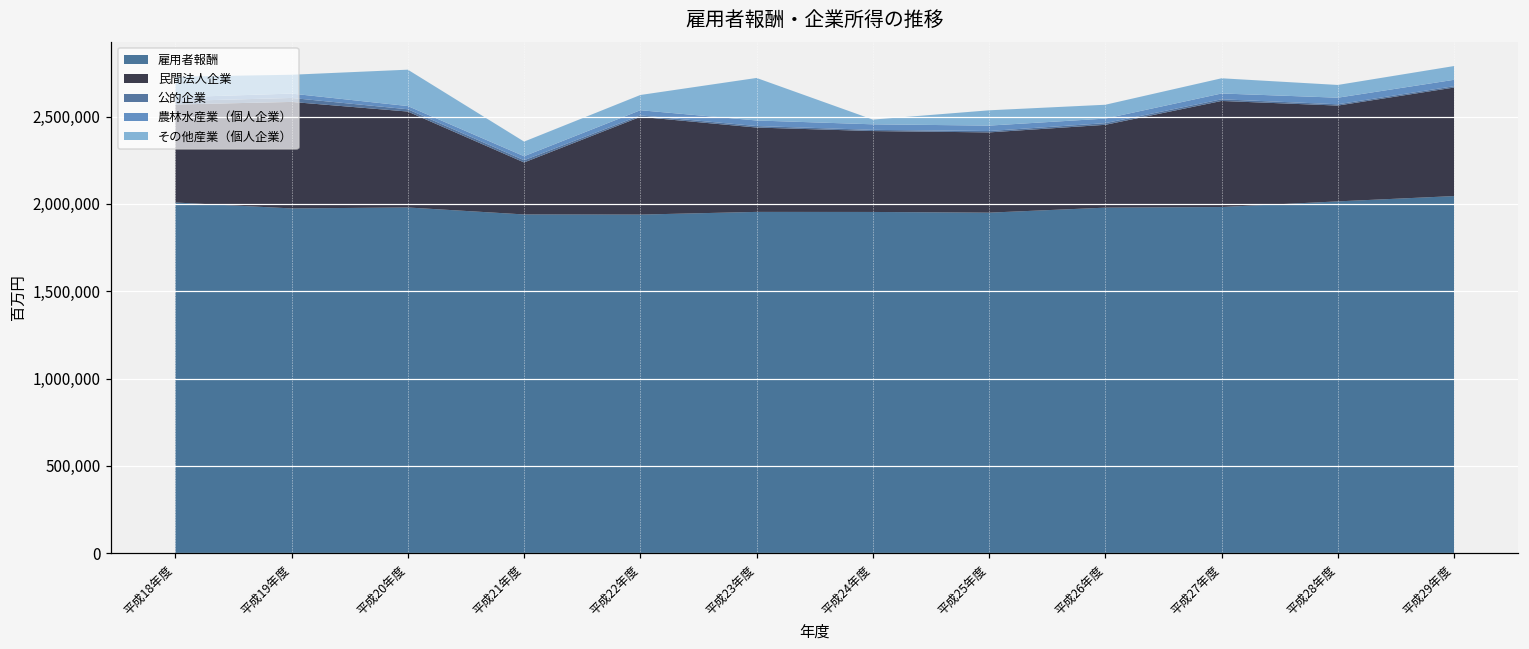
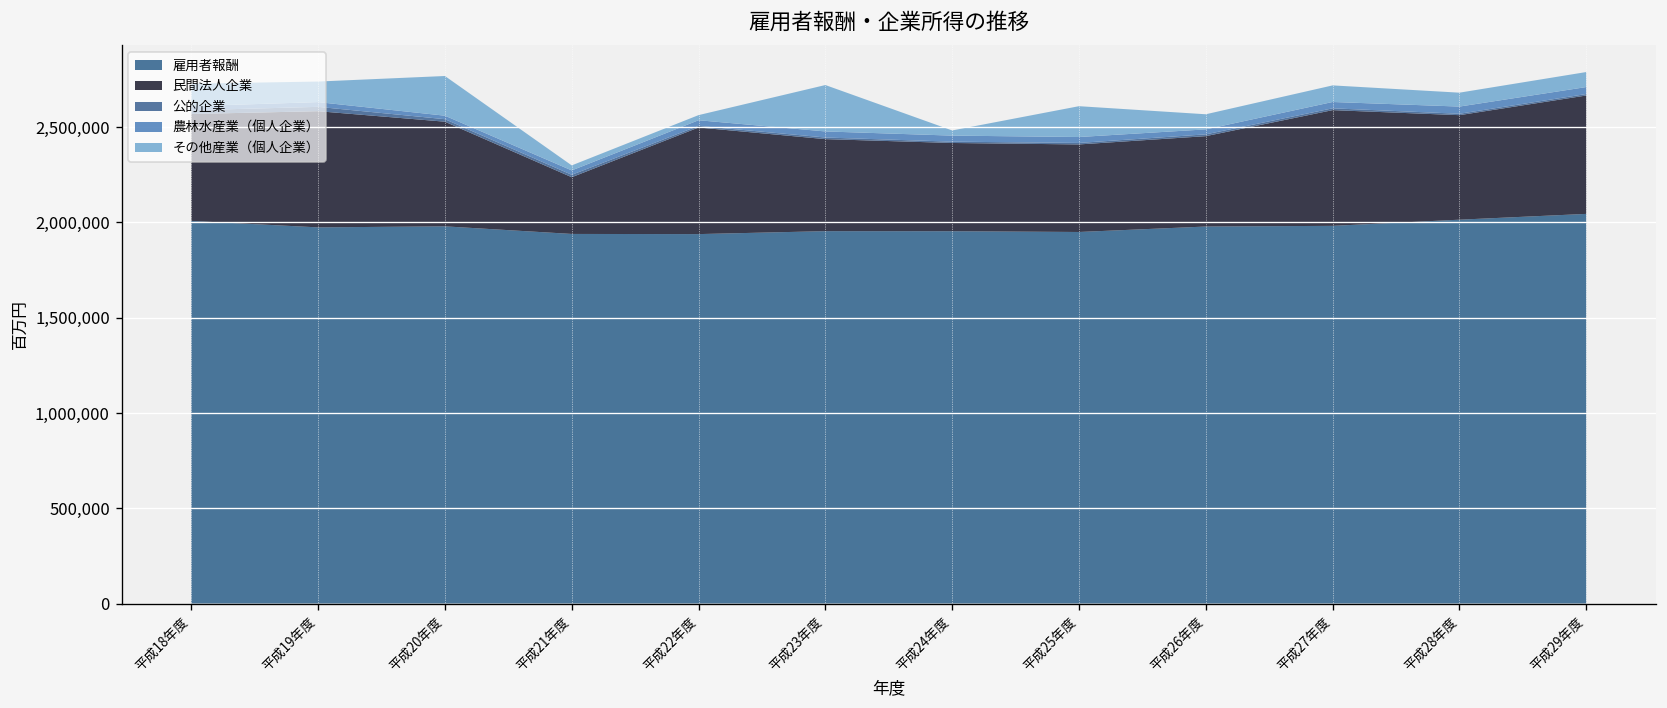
  {
    "その他産業（個人企業）": {
      "平成20年度": "210,000",
-     "平成21年度": "80,000",
-     "平成22年度": "90,000",
+     "平成21年度": "30,000",
+     "平成22年度": "30,000",
      "平成23年度": "240,000",
      "平成24年度": "30,000",
-     "平成25年度": "90,000",
+     "平成25年度": "160,000",
      "平成26年度": "80,000",
      "平成27年度": "90,000",
      "平成28年度": "70,000",
      "平成29年度": "80,000"
    }
  }
